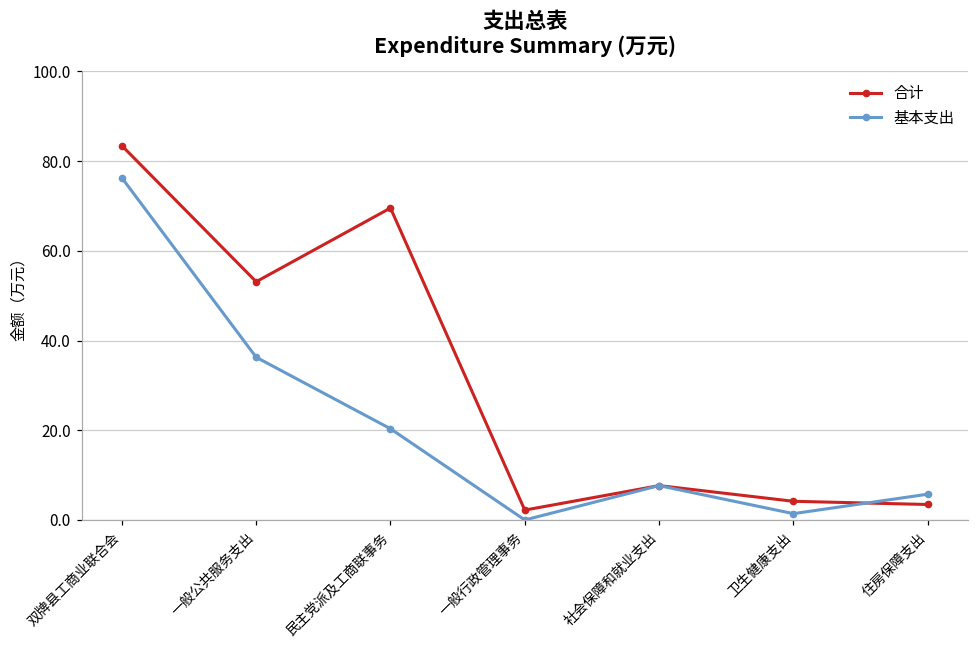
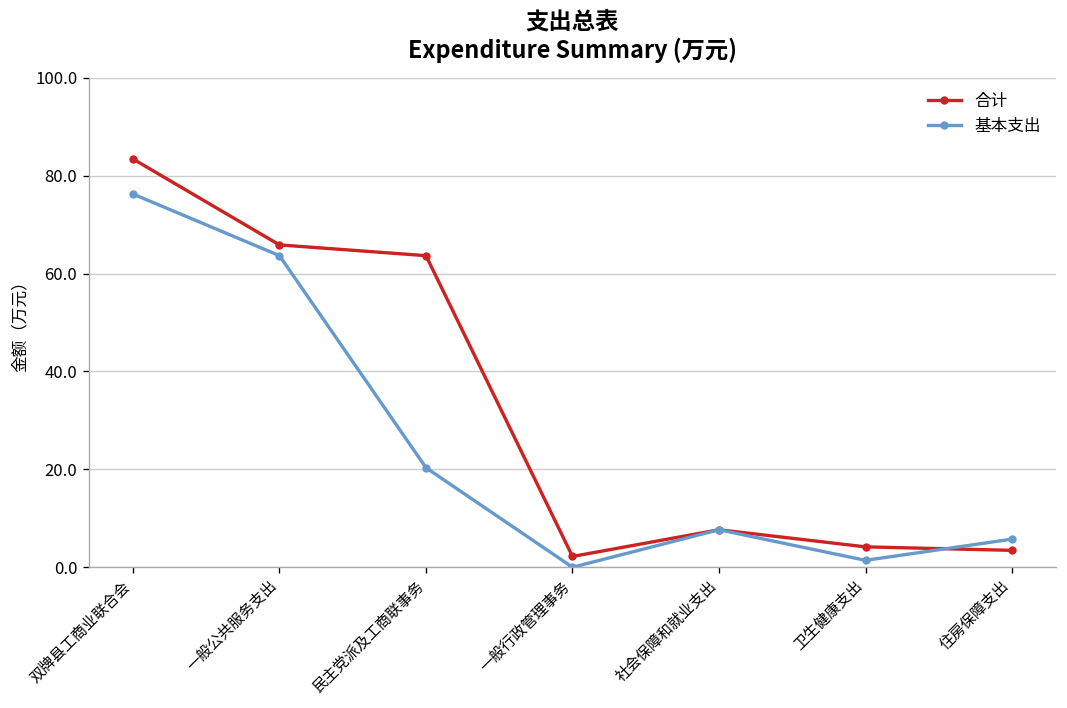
  {
    "合计": {
      "双牌县工商业联合会": 83,
-     "一般公共服务支出": 53,
-     "民主党派及工商联事务": 70,
+     "一般公共服务支出": 66,
+     "民主党派及工商联事务": 64,
      "一般行政管理事务": 2,
      "卫生健康支出": 4,
      "住房保障支出": 3
    },
    "基本支出": {
      "双牌县工商业联合会": 76,
-     "一般公共服务支出": 36,
+     "一般公共服务支出": 64,
      "民主党派及工商联事务": 20,
      "一般行政管理事务": 0,
      "卫生健康支出": 1,
      "住房保障支出": 6
    }
  }
